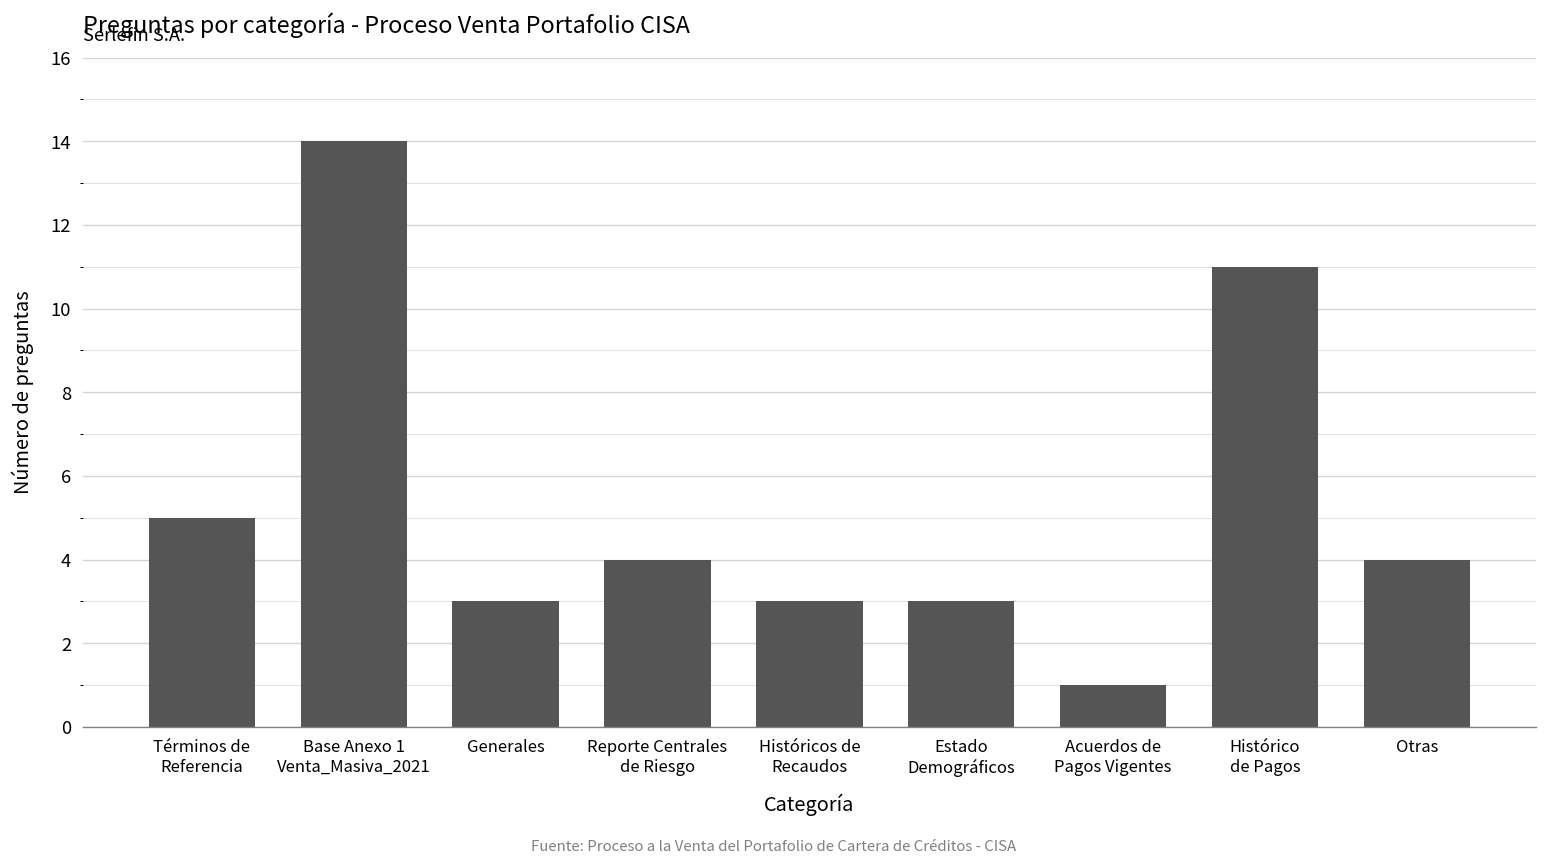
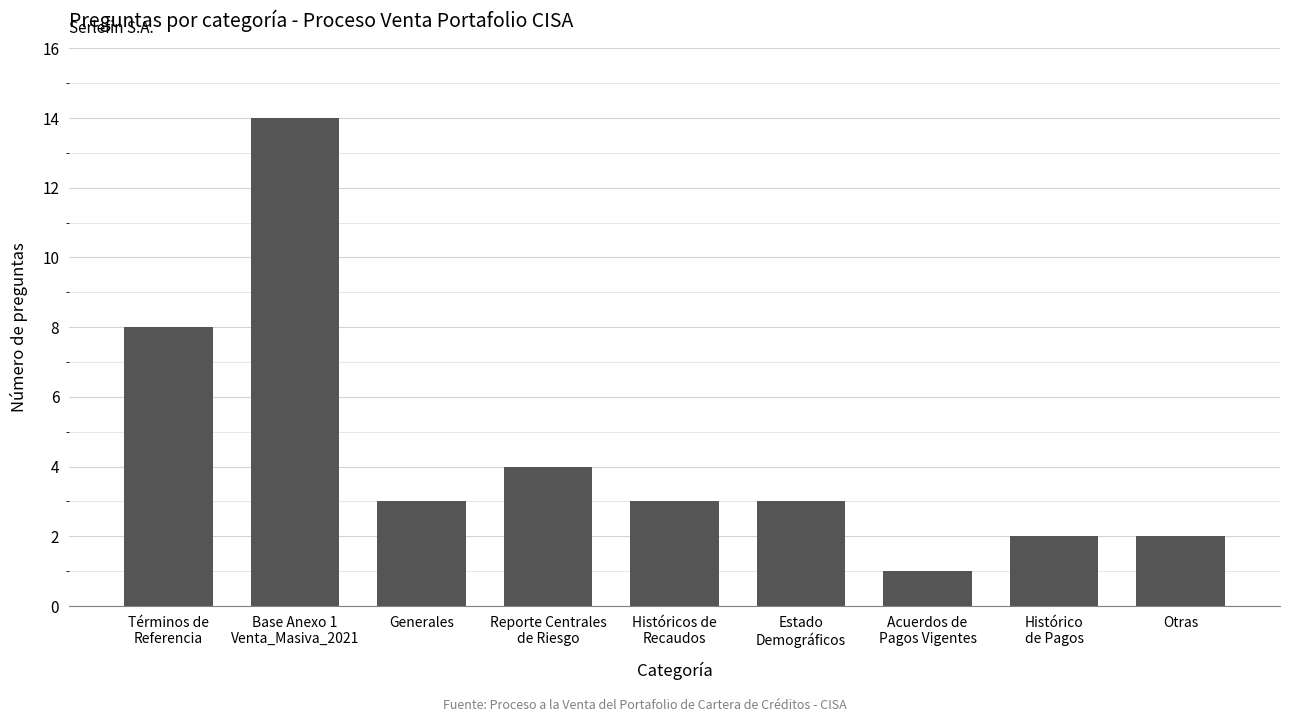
  {
-   "Términos de Referencia": 5,
+   "Términos de Referencia": 8,
    "Base Anexo 1 Venta_Masiva_2021": 14,
    "Generales": 3,
    "Reporte Centrales de Riesgo": 4,
    "Históricos de Recaudos": 3,
    "Estado Demográficos": 3,
    "Acuerdos de Pagos Vigentes": 1,
-   "Histórico de Pagos": 11,
-   "Otras": 4
+   "Histórico de Pagos": 2,
+   "Otras": 2
  }
